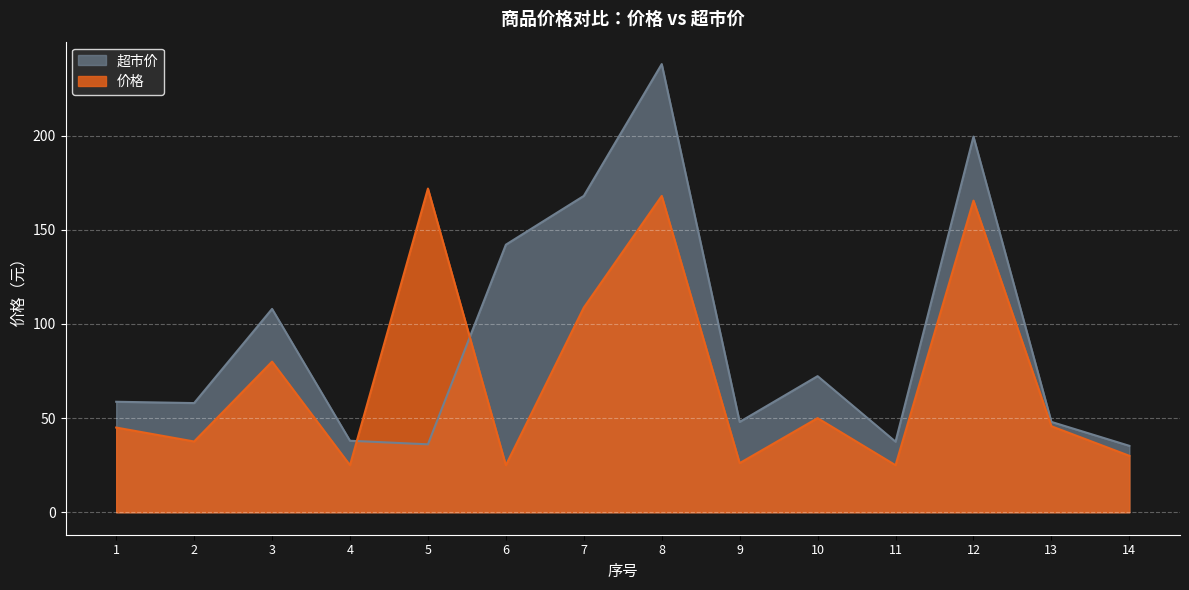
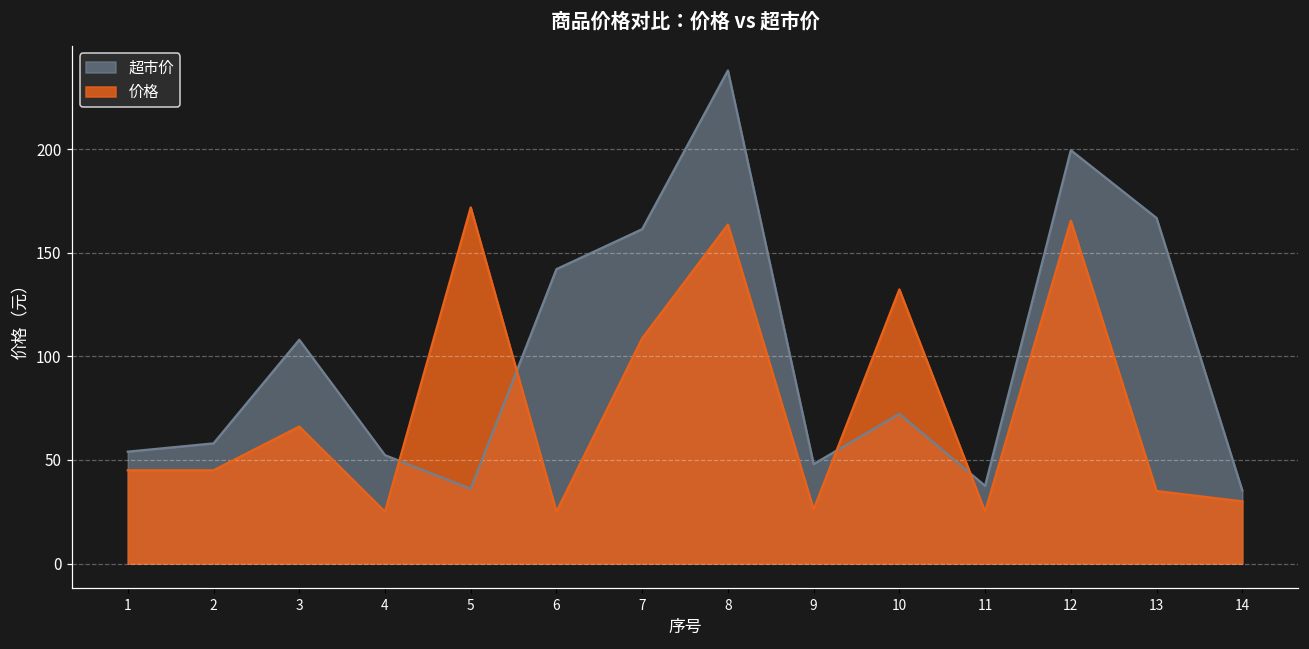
  {
    "超市价": {
-     "1": 59,
+     "1": 54,
      "2": 58,
      "3": 108,
-     "4": 38,
+     "4": 52,
      "5": 36,
      "6": 142,
-     "7": 168,
+     "7": 161,
      "8": 238,
      "9": 48,
      "10": 72,
      "11": 38,
      "12": 200,
-     "13": 48,
+     "13": 167,
      "14": 35
    },
    "价格": {
      "1": 45,
-     "2": 38,
-     "3": 80,
+     "2": 45,
+     "3": 66,
      "4": 25,
      "5": 172,
      "6": 25,
      "7": 109,
-     "8": 168,
+     "8": 164,
      "9": 26,
-     "10": 50,
+     "10": 132,
      "11": 25,
      "12": 166,
-     "13": 46,
+     "13": 35,
      "14": 30
    }
  }
